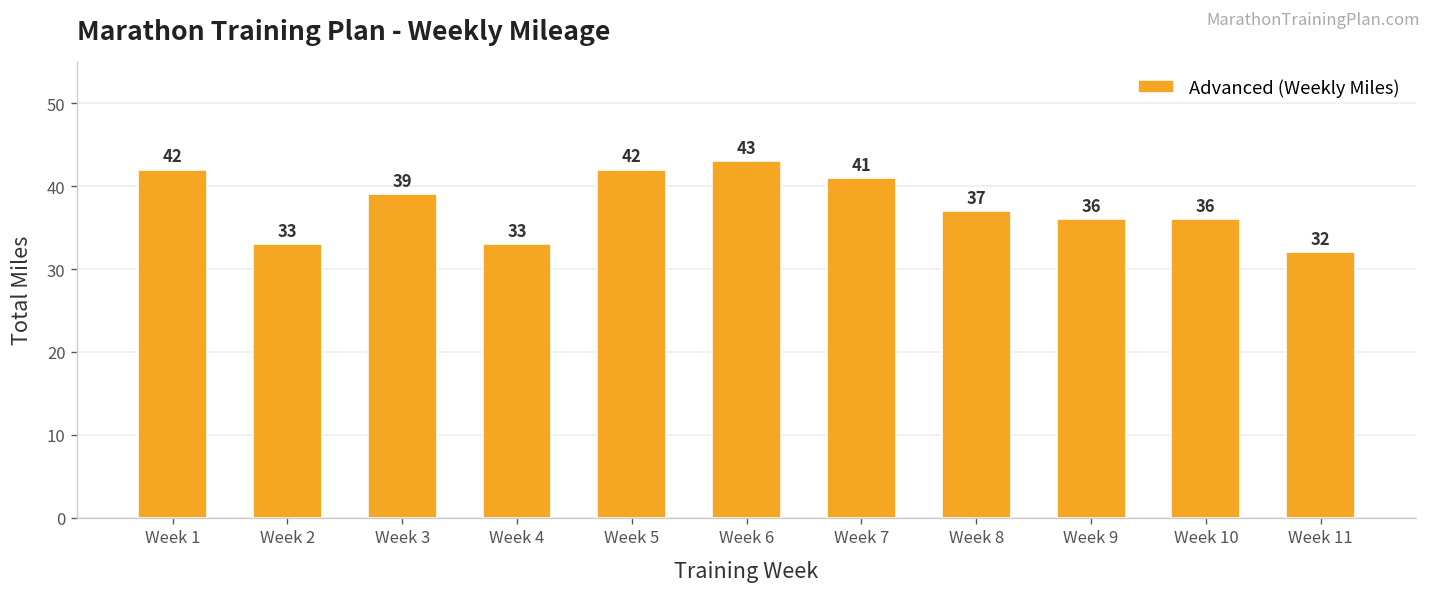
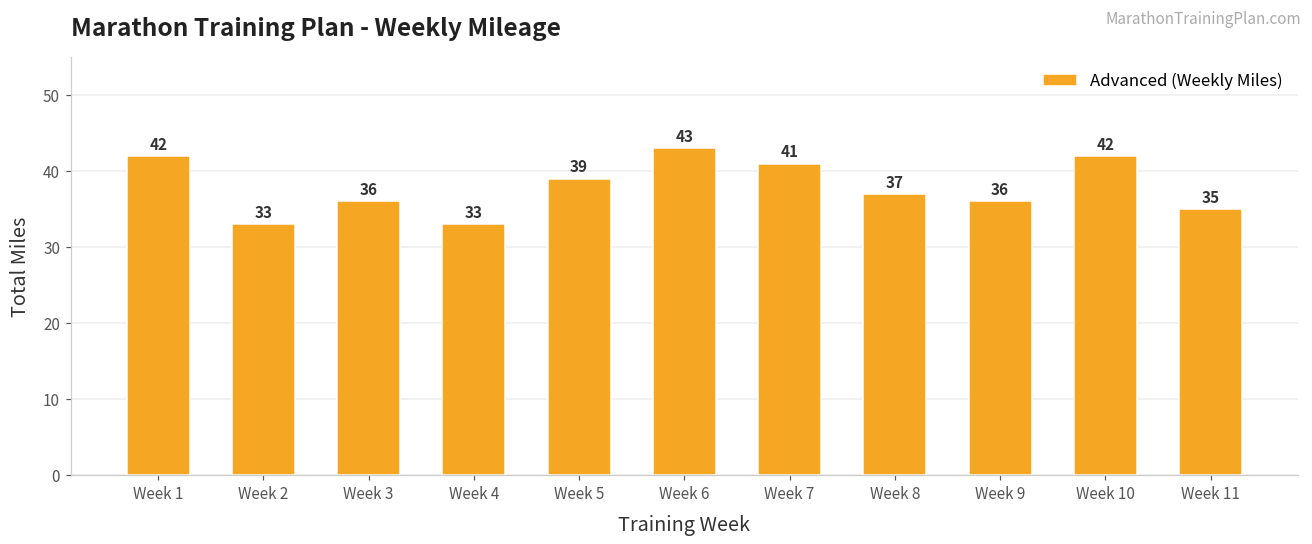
  {
    "Week 1": 42,
    "Week 2": 33,
-   "Week 3": 39,
+   "Week 3": 36,
    "Week 4": 33,
-   "Week 5": 42,
+   "Week 5": 39,
    "Week 6": 43,
    "Week 7": 41,
    "Week 8": 37,
    "Week 9": 36,
-   "Week 10": 36,
-   "Week 11": 32
+   "Week 10": 42,
+   "Week 11": 35
  }
